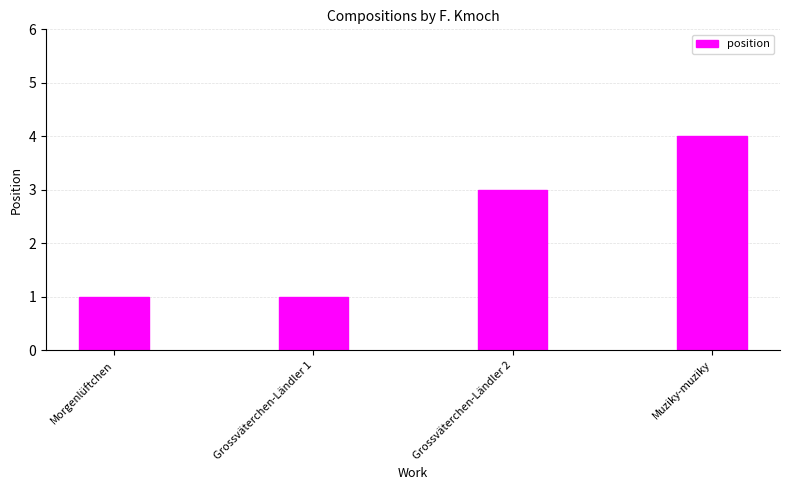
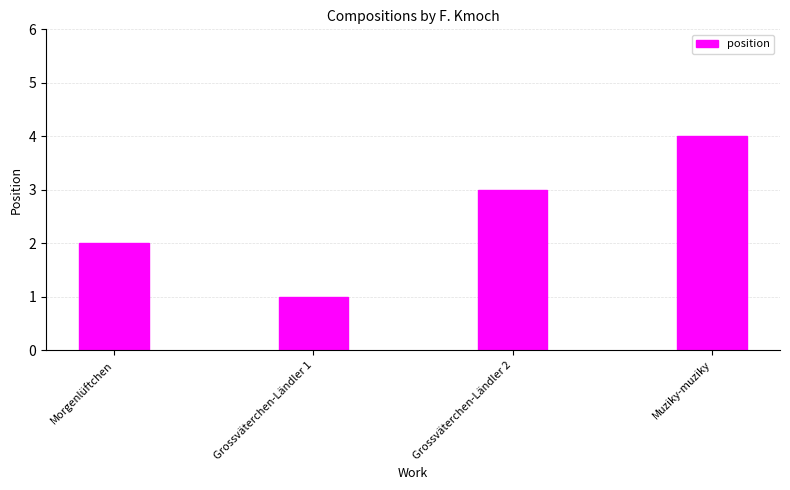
  {
-   "Morgenlüftchen": 1,
+   "Morgenlüftchen": 2,
    "Grossväterchen-Ländler 1": 1,
    "Grossväterchen-Ländler 2": 3,
    "Muziky-muziky": 4
  }
